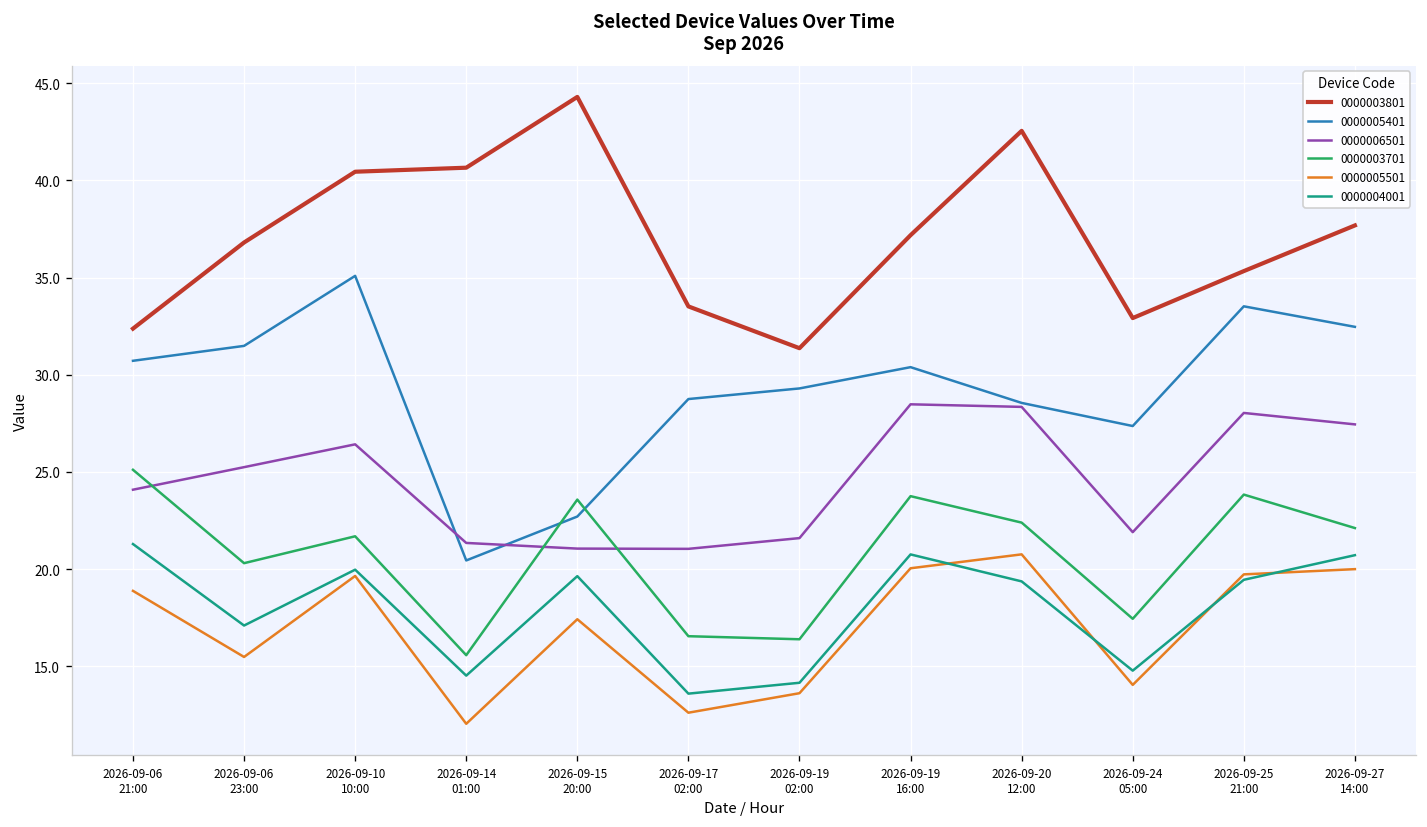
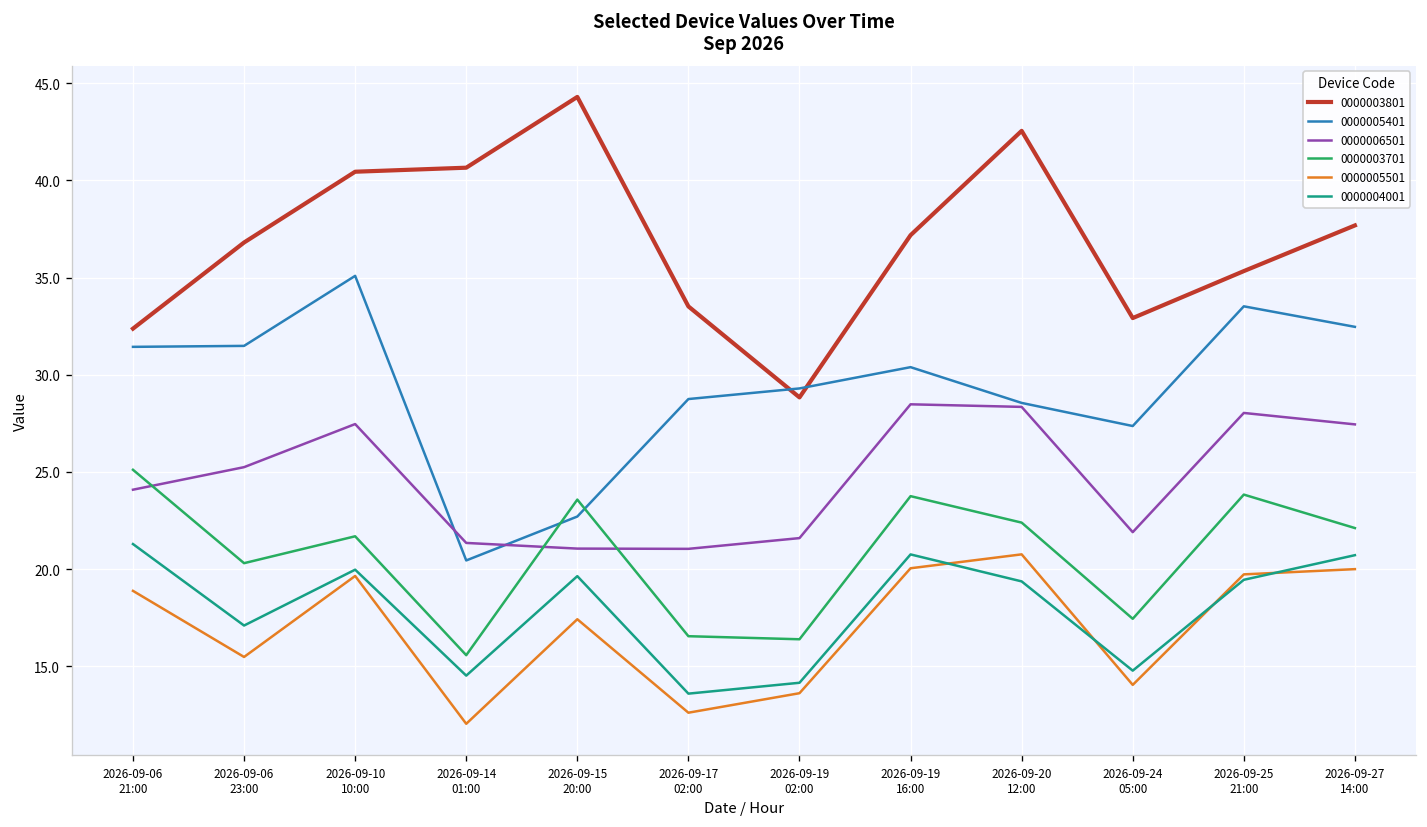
  {
    "0000003801": {
      "2026-09-06 21:00": 32.4,
      "2026-09-06 23:00": 36.8,
      "2026-09-10 10:00": 40.4,
      "2026-09-14 01:00": 40.7,
      "2026-09-15 20:00": 44.3,
      "2026-09-17 02:00": 33.5,
-     "2026-09-19 02:00": 31.4,
+     "2026-09-19 02:00": 28.8,
      "2026-09-19 16:00": 37.2,
      "2026-09-20 12:00": 42.6,
      "2026-09-24 05:00": 32.9,
      "2026-09-25 21:00": 35.3,
      "2026-09-27 14:00": 37.7
    },
    "0000005401": {
-     "2026-09-06 21:00": 30.7,
+     "2026-09-06 21:00": 31.4,
      "2026-09-06 23:00": 31.5,
      "2026-09-10 10:00": 35.1,
      "2026-09-14 01:00": 20.4,
      "2026-09-15 20:00": 22.7,
      "2026-09-17 02:00": 28.8,
      "2026-09-19 02:00": 29.3,
      "2026-09-19 16:00": 30.4,
      "2026-09-20 12:00": 28.6,
      "2026-09-24 05:00": 27.4,
      "2026-09-25 21:00": 33.5,
      "2026-09-27 14:00": 32.5
    },
    "0000006501": {
      "2026-09-06 21:00": 24.1,
      "2026-09-06 23:00": 25.2,
-     "2026-09-10 10:00": 26.4,
+     "2026-09-10 10:00": 27.5,
      "2026-09-14 01:00": 21.3,
      "2026-09-15 20:00": 21.1,
      "2026-09-17 02:00": 21.0,
      "2026-09-19 02:00": 21.6,
      "2026-09-19 16:00": 28.5,
      "2026-09-20 12:00": 28.3,
      "2026-09-24 05:00": 21.9,
      "2026-09-25 21:00": 28.0,
      "2026-09-27 14:00": 27.4
    },
    "0000005501": {
      "2026-09-06 21:00": 18.9,
      "2026-09-06 23:00": 15.5,
      "2026-09-10 10:00": 19.6,
      "2026-09-14 01:00": 12.0,
      "2026-09-15 20:00": 17.4,
      "2026-09-17 02:00": 12.6,
      "2026-09-19 02:00": 13.6,
      "2026-09-19 16:00": 20.0,
      "2026-09-20 12:00": 20.8,
      "2026-09-24 05:00": 14.0,
      "2026-09-25 21:00": 19.7,
      "2026-09-27 14:00": 20.0
    }
  }
